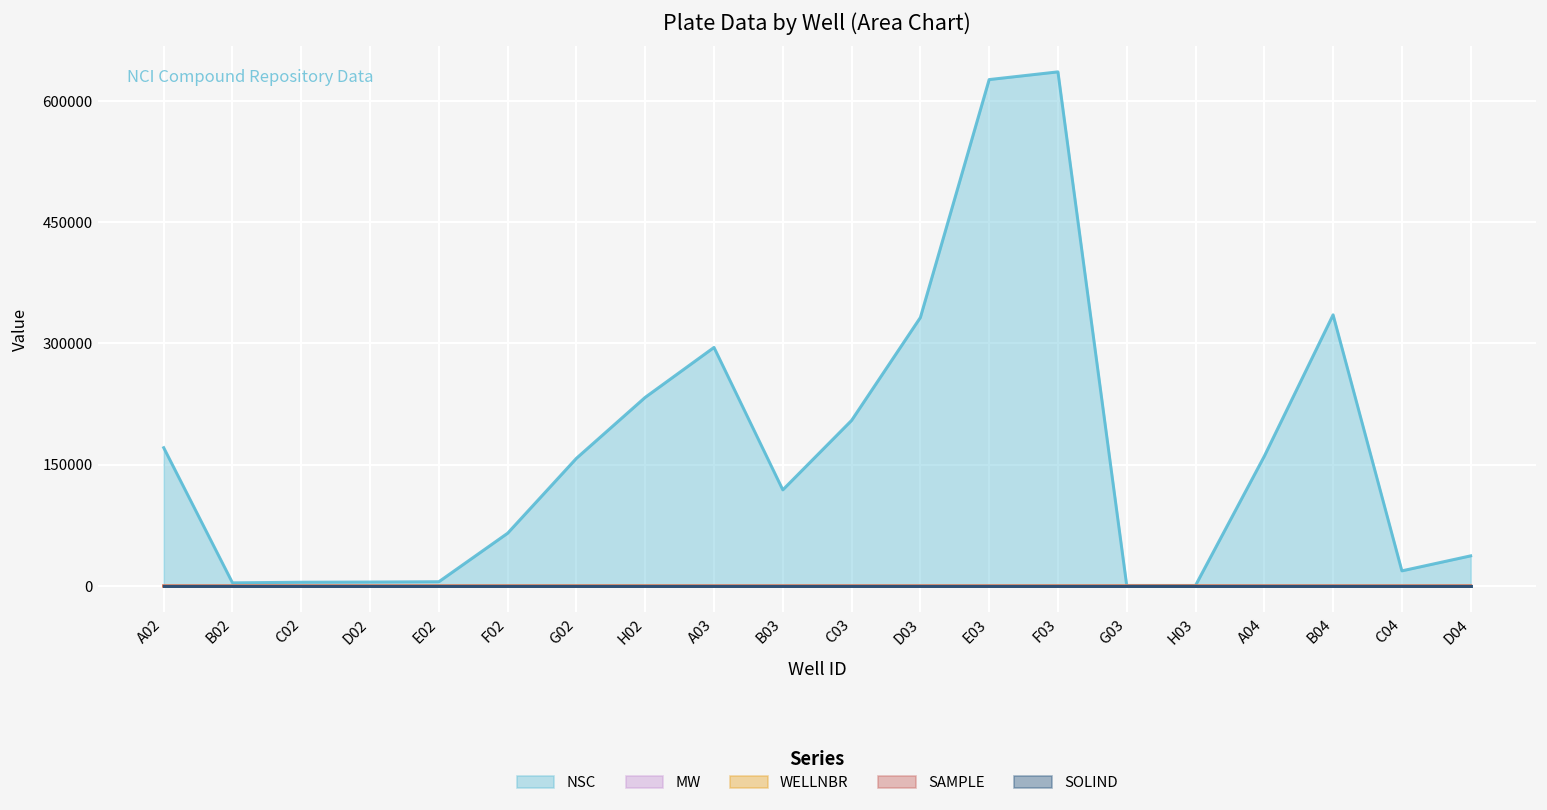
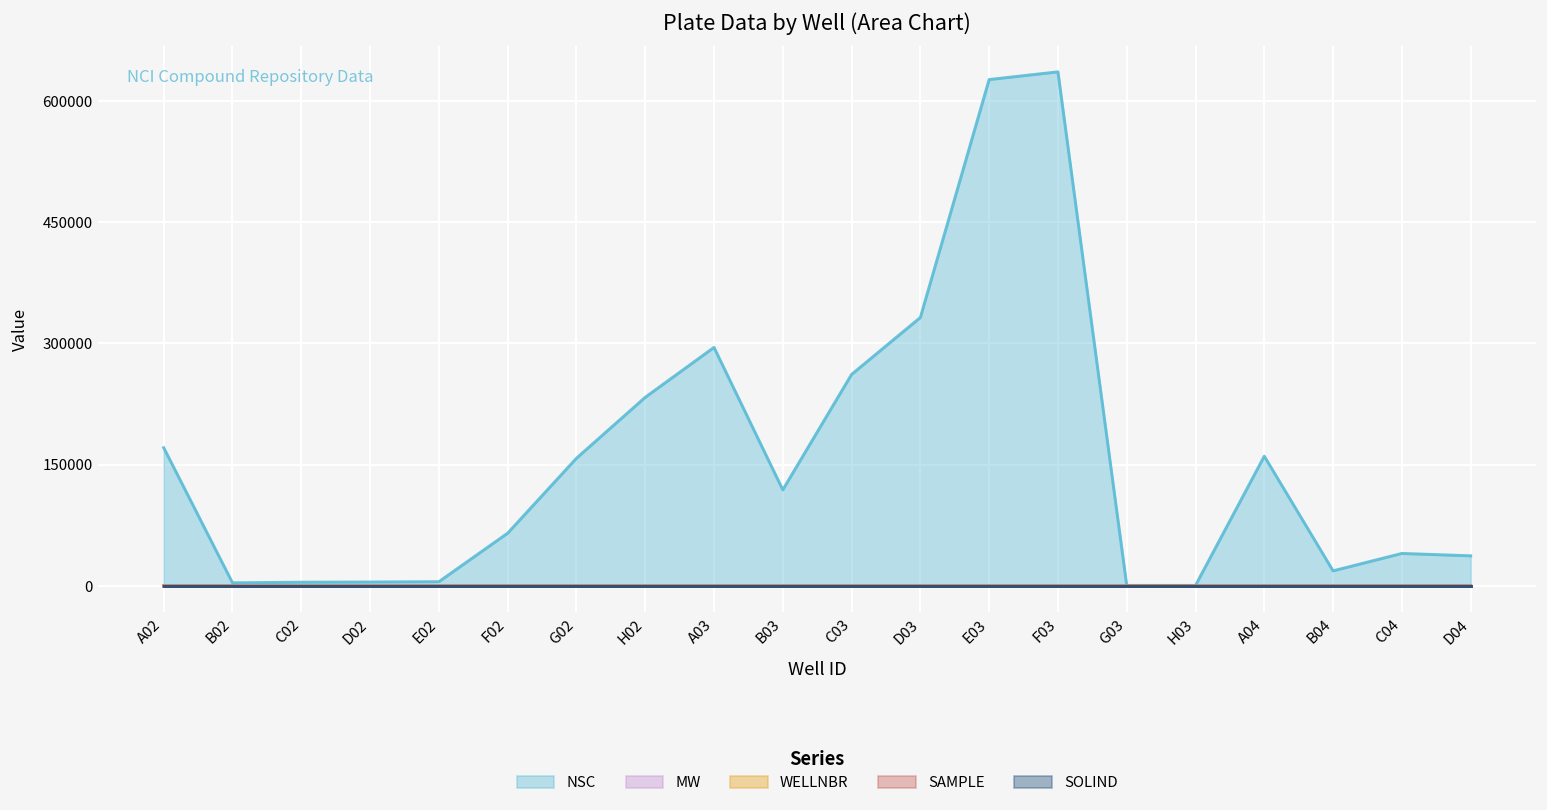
  {
    "NSC": {
      "A02": 170000,
      "B02": 0,
      "C02": 0,
      "D02": 0,
      "E02": 10000,
      "F02": 70000,
      "G02": 160000,
      "H02": 230000,
      "A03": 300000,
      "B03": 120000,
-     "C03": 200000,
+     "C03": 260000,
      "D03": 330000,
      "E03": 630000,
      "F03": 640000,
      "A04": 160000,
-     "B04": 340000,
-     "C04": 20000,
+     "B04": 20000,
+     "C04": 40000,
      "D04": 40000
    },
    "SOLIND": {
      "A02": 0,
      "B02": 0,
      "C02": 0,
      "D02": 0,
      "E02": 0,
      "F02": 0,
      "G02": 0,
      "H02": 0,
      "A03": 0,
      "B03": 0,
      "C03": 0,
      "D03": 0,
      "E03": 0,
      "F03": 0,
      "A04": 0,
      "B04": 0,
      "C04": 0,
      "D04": 0
    }
  }
